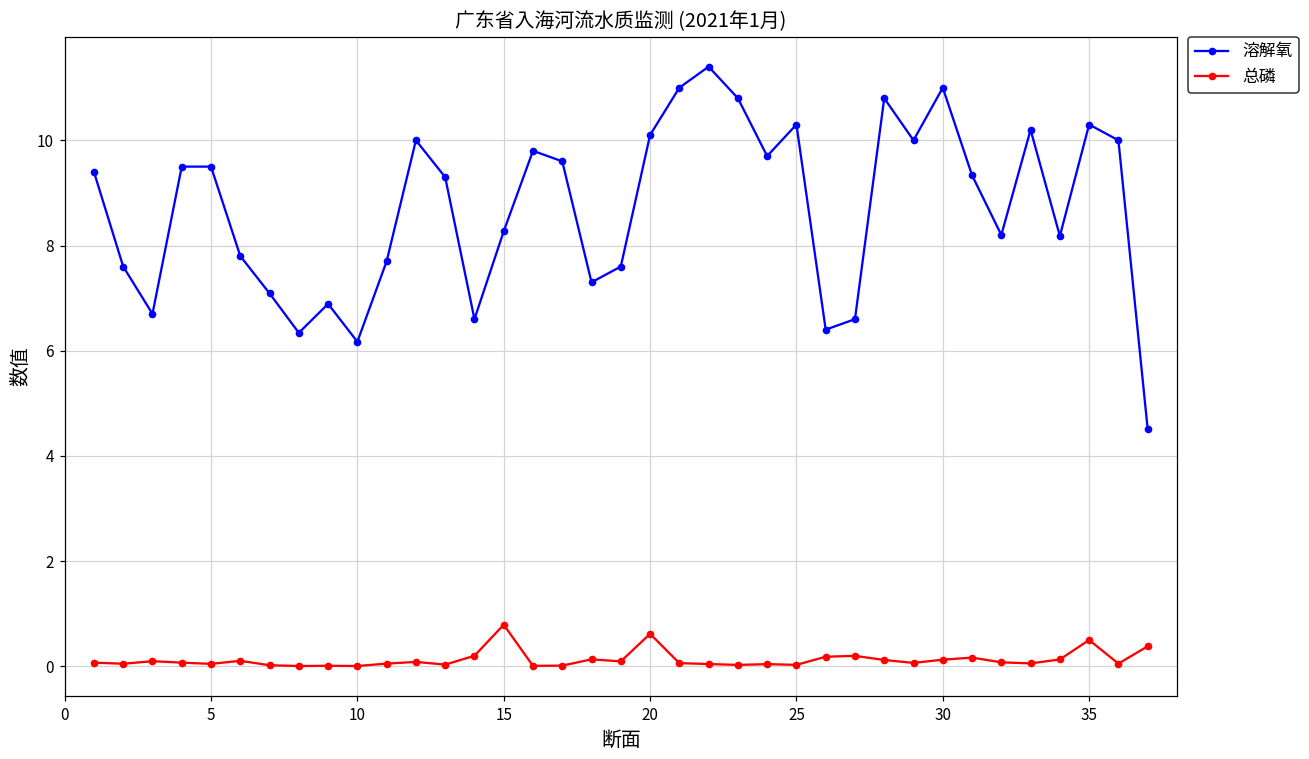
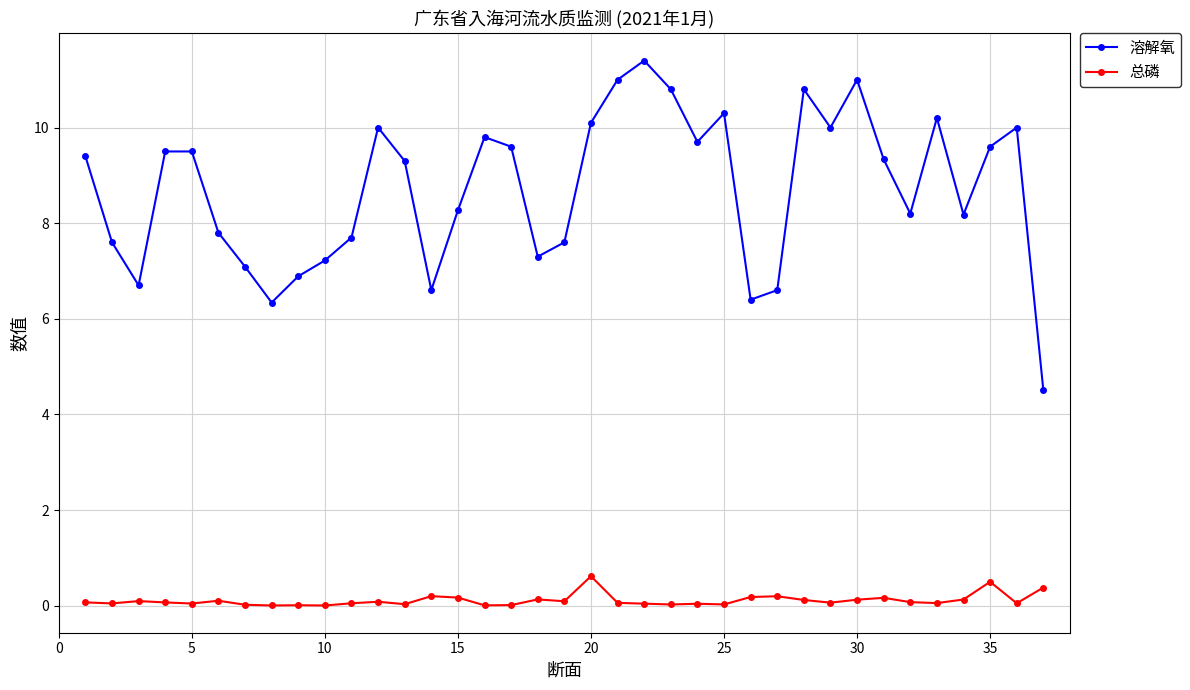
  {
    "溶解氧": {
      "5": 9.5,
-     "10": 6.2,
+     "10": 7.2,
      "15": 8.3,
      "20": 10.1,
      "25": 10.3,
      "30": 11.0,
-     "35": 10.3
+     "35": 9.6
    },
    "总磷": {
      "5": 0.0,
      "10": 0.0,
-     "15": 0.8,
+     "15": 0.2,
      "20": 0.6,
      "25": 0.0,
      "30": 0.1,
      "35": 0.5
    }
  }
